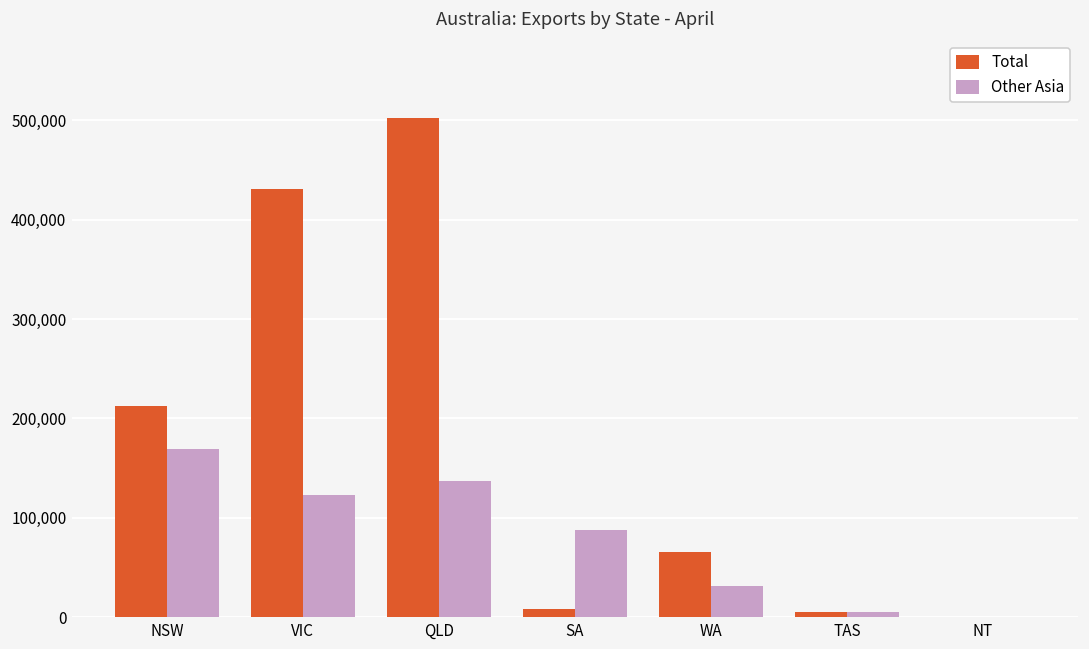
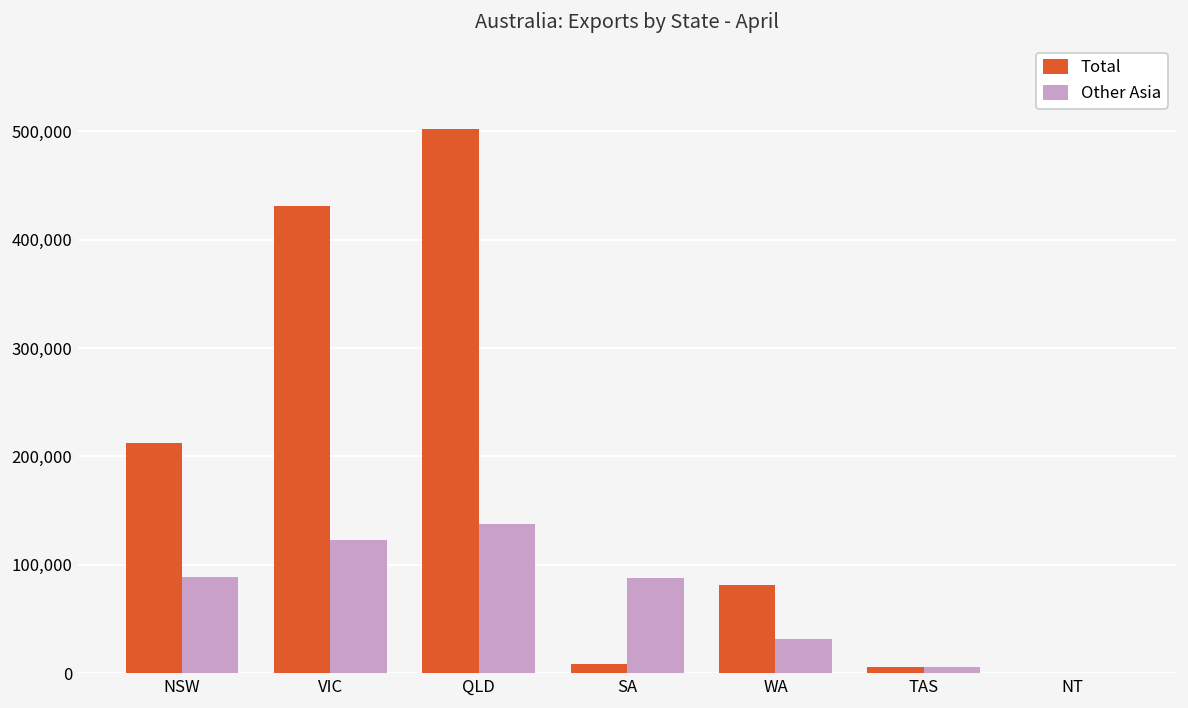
  {
    "Total": {
      "NSW": "210,000",
      "VIC": "430,000",
      "QLD": "500,000",
      "SA": "10,000",
-     "WA": "70,000",
+     "WA": "80,000",
      "TAS": "10,000"
    },
    "Other Asia": {
-     "NSW": "170,000",
+     "NSW": "90,000",
      "VIC": "120,000",
      "QLD": "140,000",
      "SA": "90,000",
      "WA": "30,000",
      "TAS": "10,000"
    }
  }
